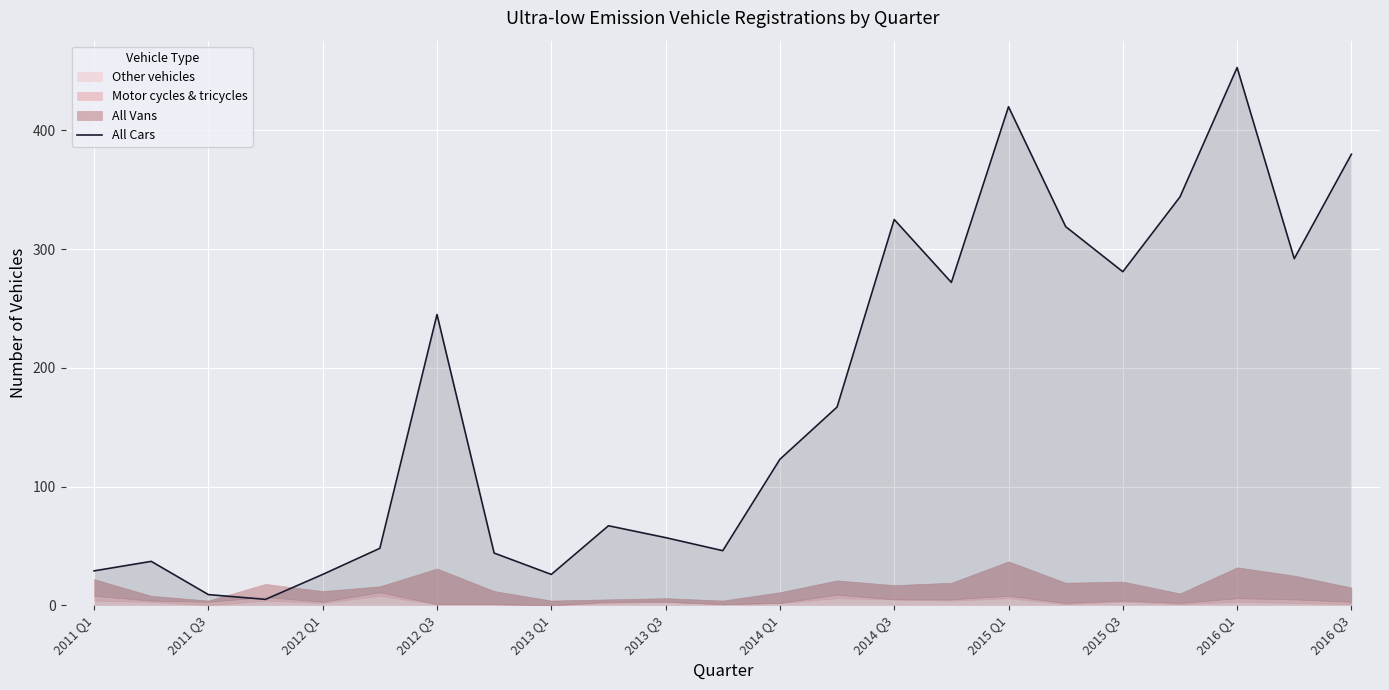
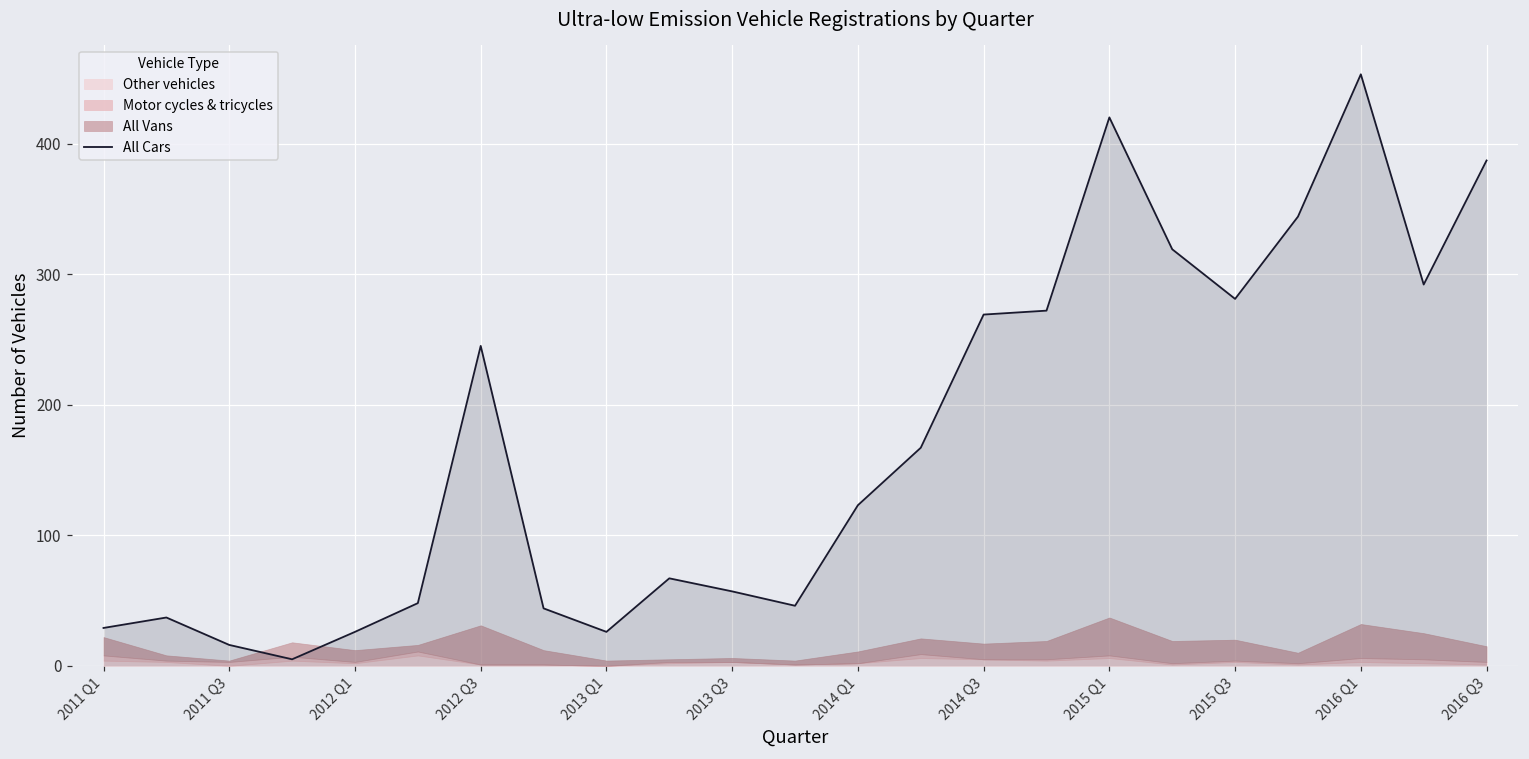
  {
    "All Cars": {
      "2011 Q1": 29,
-     "2011 Q3": 9,
+     "2011 Q3": 16,
      "2012 Q1": 26,
      "2012 Q3": 245,
      "2013 Q1": 26,
      "2013 Q3": 57,
      "2014 Q1": 123,
-     "2014 Q3": 325,
+     "2014 Q3": 269,
      "2015 Q1": 420,
      "2015 Q3": 281,
      "2016 Q1": 453,
-     "2016 Q3": 380
+     "2016 Q3": 387
    }
  }
